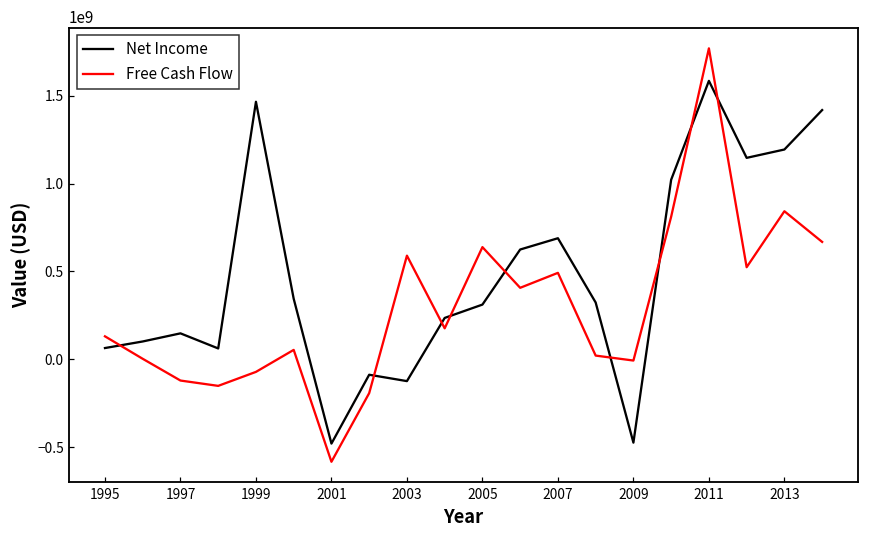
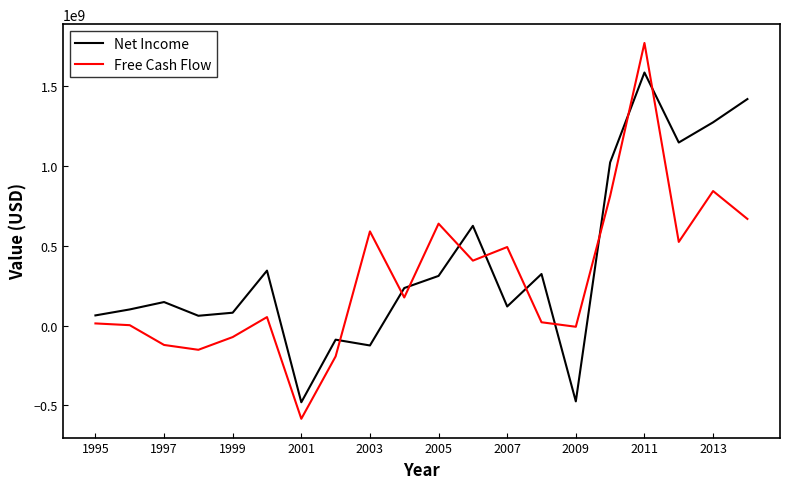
  {
    "Net Income": {
      "1995": 60000000,
      "1997": 150000000,
-     "1999": 1470000000,
+     "1999": 80000000,
      "2001": -480000000,
      "2003": -120000000,
      "2005": 310000000,
-     "2007": 690000000,
+     "2007": 120000000,
      "2009": -470000000,
      "2011": 1580000000,
-     "2013": 1190000000
+     "2013": 1270000000
    },
    "Free Cash Flow": {
-     "1995": 130000000,
+     "1995": 10000000,
      "1997": -120000000,
      "1999": -70000000,
      "2001": -580000000,
      "2003": 590000000,
      "2005": 640000000,
      "2007": 490000000,
      "2009": -10000000,
      "2011": 1770000000,
      "2013": 840000000
    }
  }
